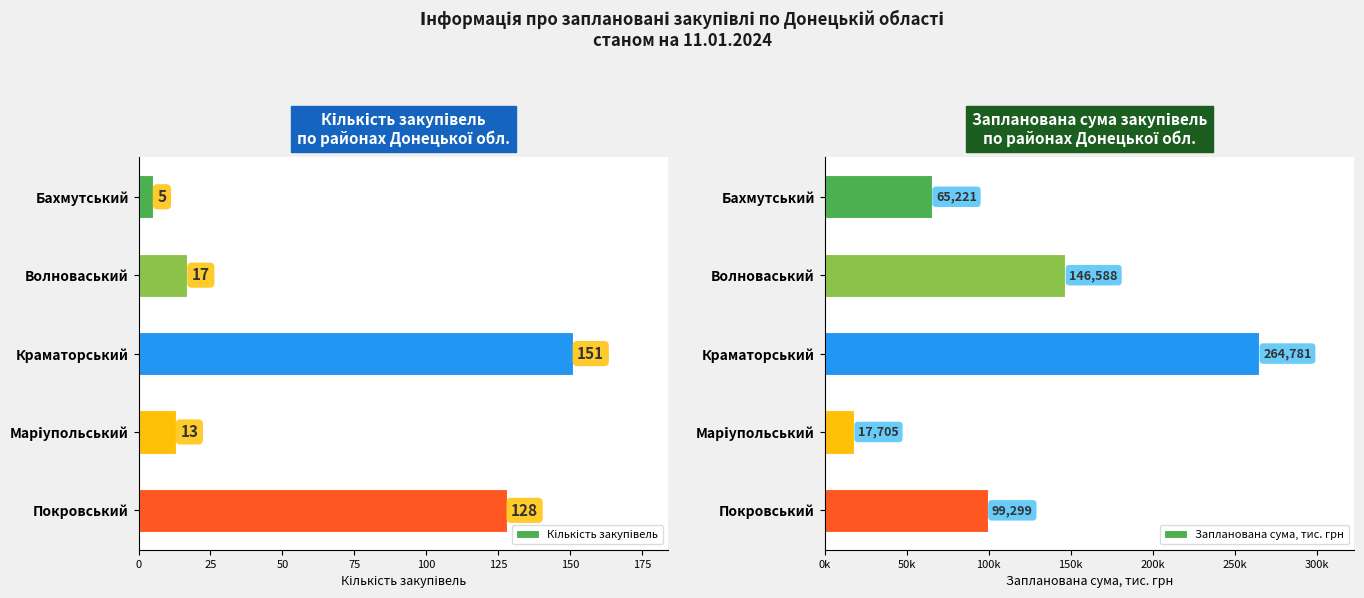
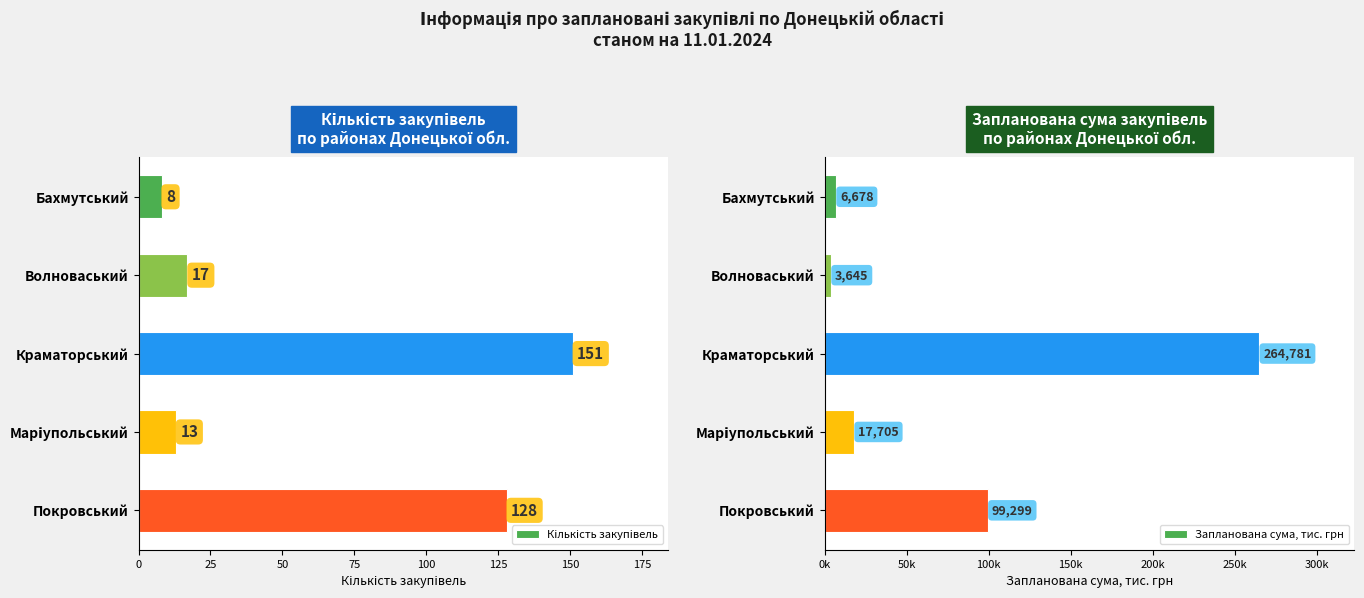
  {
    "Кількість закупівель по районах Донецької обл.": {
-     "Бахмутський": "5"
+     "Бахмутський": "8"
    },
    "Запланована сума закупівель по районах Донецької обл.": {
-     "Бахмутський": "65,221",
-     "Волноваський": "146,588"
+     "Бахмутський": "6,678",
+     "Волноваський": "3,645"
    }
  }
